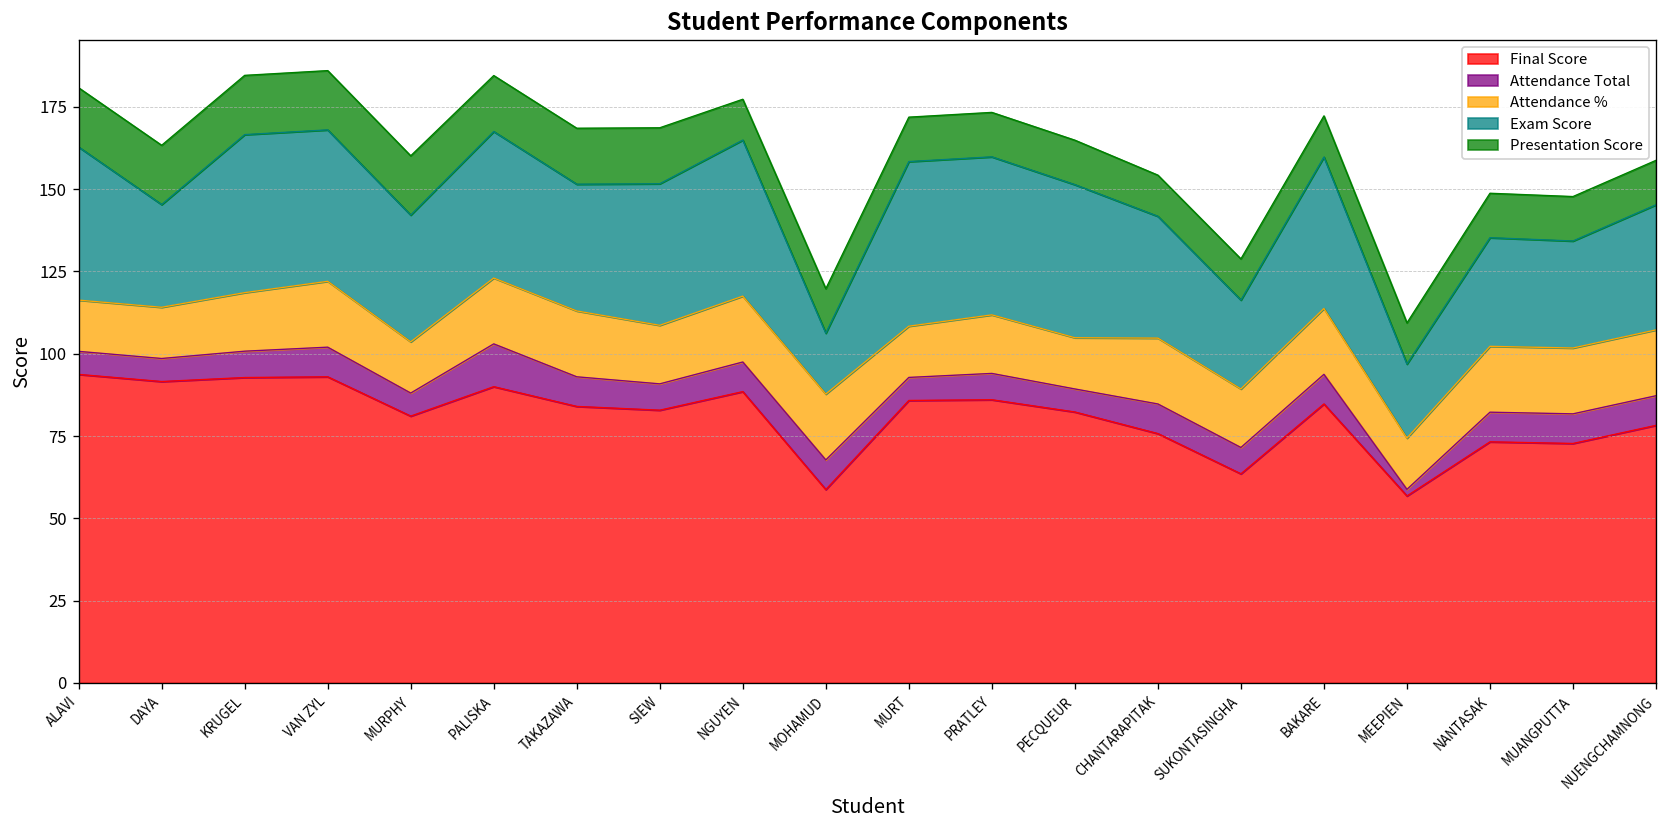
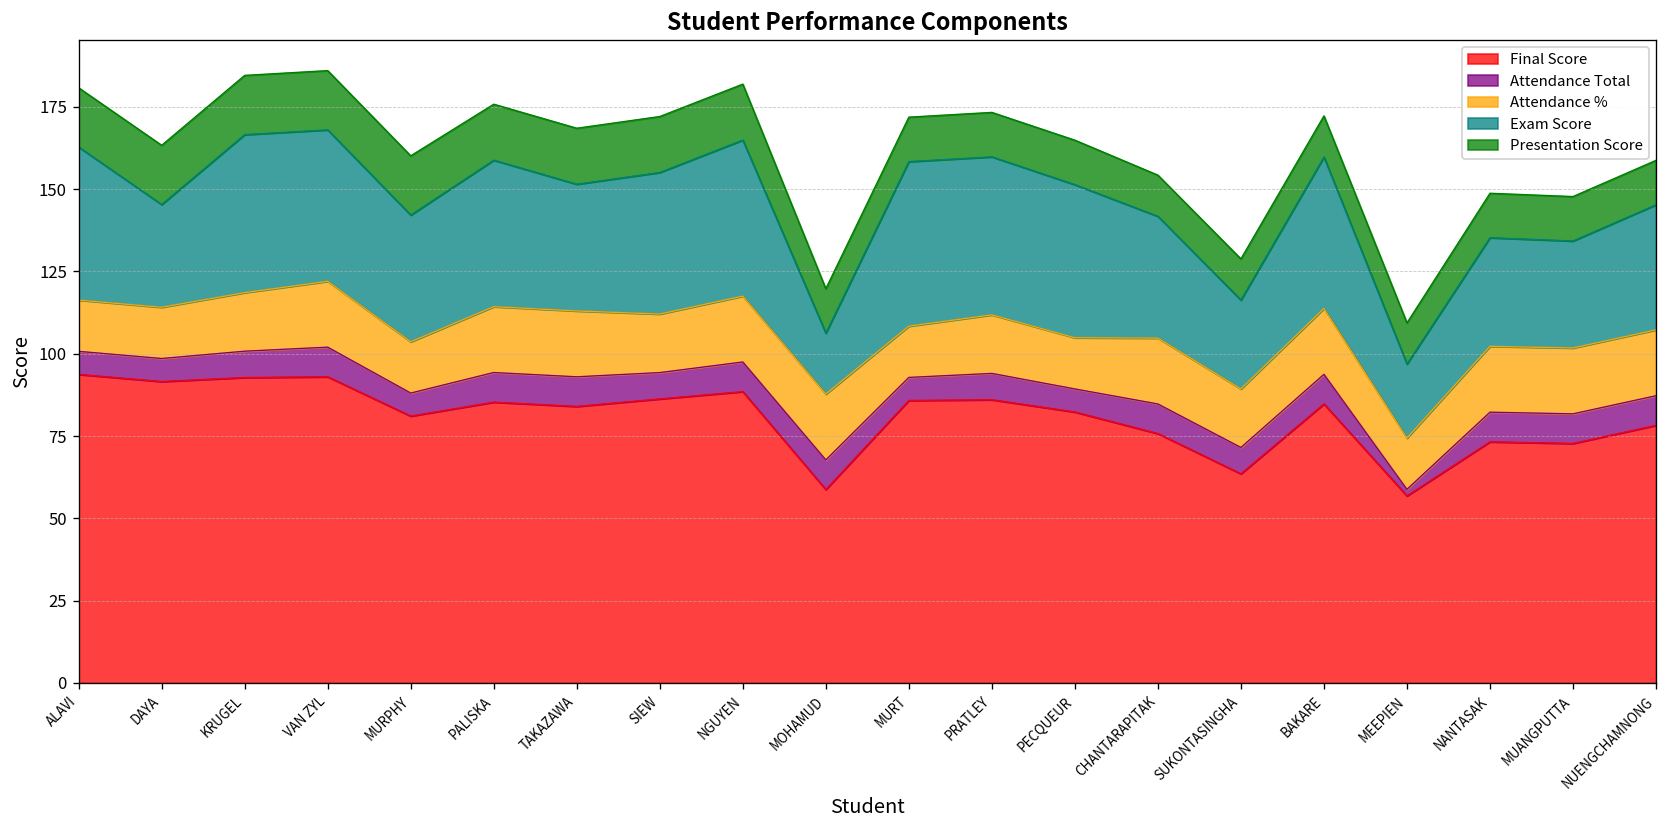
  {
    "Final Score": {
      "ALAVI": 94,
      "DAYA": 92,
      "KRUGEL": 93,
      "VAN ZYL": 93,
      "MURPHY": 81,
-     "PALISKA": 90,
+     "PALISKA": 85,
      "TAKAZAWA": 84,
-     "SIEW": 83,
+     "SIEW": 86,
      "NGUYEN": 89,
      "MOHAMUD": 59,
      "MURT": 86,
      "PRATLEY": 86,
      "PECQUEUR": 82,
      "CHANTARAPITAK": 76,
      "SUKONTASINGHA": 64,
      "BAKARE": 85,
      "MEEPIEN": 57,
      "NANTASAK": 73,
      "MUANGPUTTA": 73,
      "NUENGCHAMNONG": 78
    },
    "Attendance Total": {
      "ALAVI": 7,
      "DAYA": 7,
      "KRUGEL": 8,
      "VAN ZYL": 9,
      "MURPHY": 7,
-     "PALISKA": 13,
+     "PALISKA": 9,
      "TAKAZAWA": 9,
      "SIEW": 8,
      "NGUYEN": 9,
      "MOHAMUD": 9,
      "MURT": 7,
      "PRATLEY": 8,
      "PECQUEUR": 7,
      "CHANTARAPITAK": 9,
      "SUKONTASINGHA": 8,
      "BAKARE": 9,
      "MEEPIEN": 2,
      "NANTASAK": 9,
      "MUANGPUTTA": 9,
      "NUENGCHAMNONG": 9
    },
    "Attendance %": {
      "ALAVI": 16,
      "DAYA": 16,
      "KRUGEL": 18,
      "VAN ZYL": 20,
      "MURPHY": 16,
      "PALISKA": 20,
      "TAKAZAWA": 20,
      "SIEW": 18,
      "NGUYEN": 20,
      "MOHAMUD": 20,
      "MURT": 16,
      "PRATLEY": 18,
      "PECQUEUR": 16,
      "CHANTARAPITAK": 20,
      "SUKONTASINGHA": 18,
      "BAKARE": 20,
      "MEEPIEN": 16,
      "NANTASAK": 20,
      "MUANGPUTTA": 20,
      "NUENGCHAMNONG": 20
    },
    "Exam Score": {
      "ALAVI": 47,
      "DAYA": 31,
      "KRUGEL": 48,
      "VAN ZYL": 46,
      "MURPHY": 39,
      "PALISKA": 45,
      "TAKAZAWA": 39,
      "SIEW": 43,
      "NGUYEN": 47,
      "MOHAMUD": 19,
      "MURT": 50,
      "PRATLEY": 48,
      "PECQUEUR": 47,
      "CHANTARAPITAK": 37,
      "SUKONTASINGHA": 27,
      "BAKARE": 46,
      "MEEPIEN": 23,
      "NANTASAK": 33,
      "MUANGPUTTA": 33,
      "NUENGCHAMNONG": 38
    },
    "Presentation Score": {
      "ALAVI": 18,
      "DAYA": 18,
      "KRUGEL": 18,
      "VAN ZYL": 18,
      "MURPHY": 18,
      "PALISKA": 17,
      "TAKAZAWA": 17,
      "SIEW": 17,
-     "NGUYEN": 12,
+     "NGUYEN": 17,
      "MOHAMUD": 14,
      "MURT": 14,
      "PRATLEY": 14,
      "PECQUEUR": 14,
      "CHANTARAPITAK": 13,
      "SUKONTASINGHA": 13,
      "BAKARE": 13,
      "MEEPIEN": 13,
      "NANTASAK": 14,
      "MUANGPUTTA": 14,
      "NUENGCHAMNONG": 14
    }
  }
